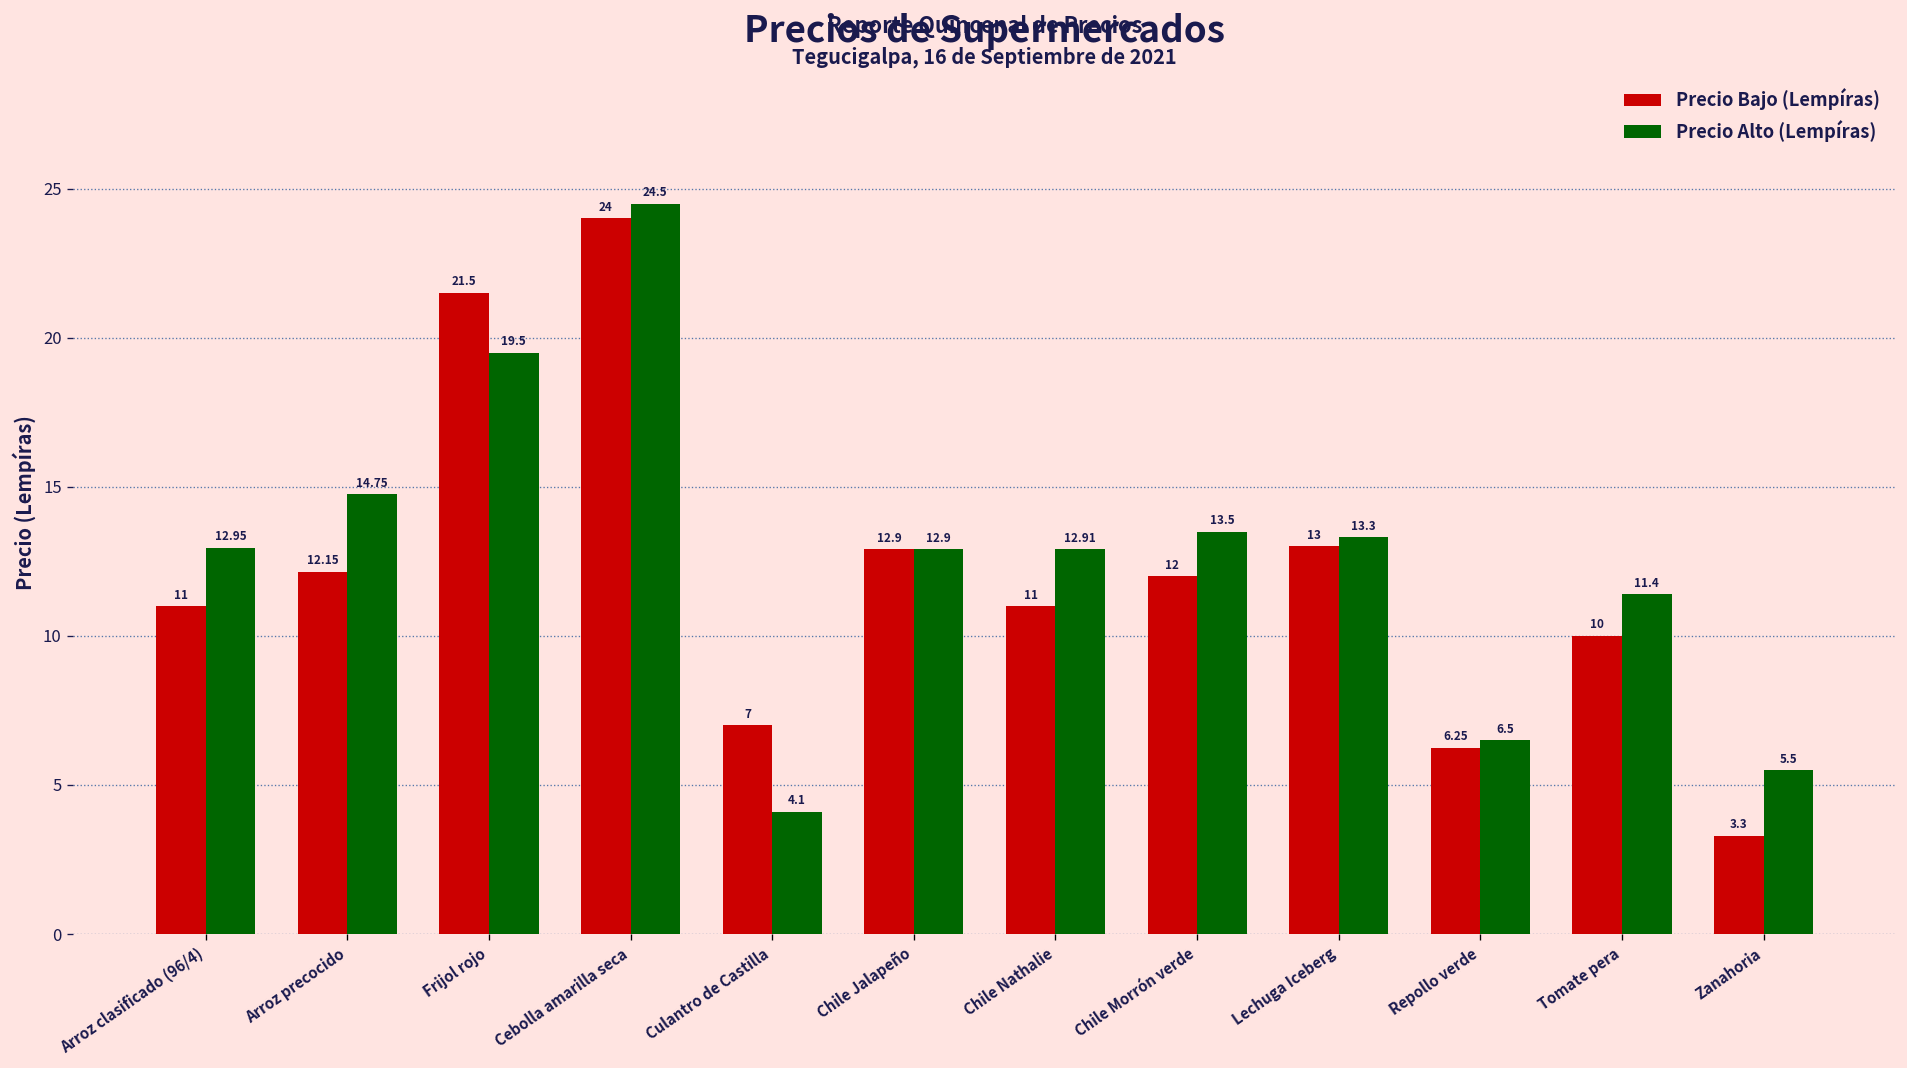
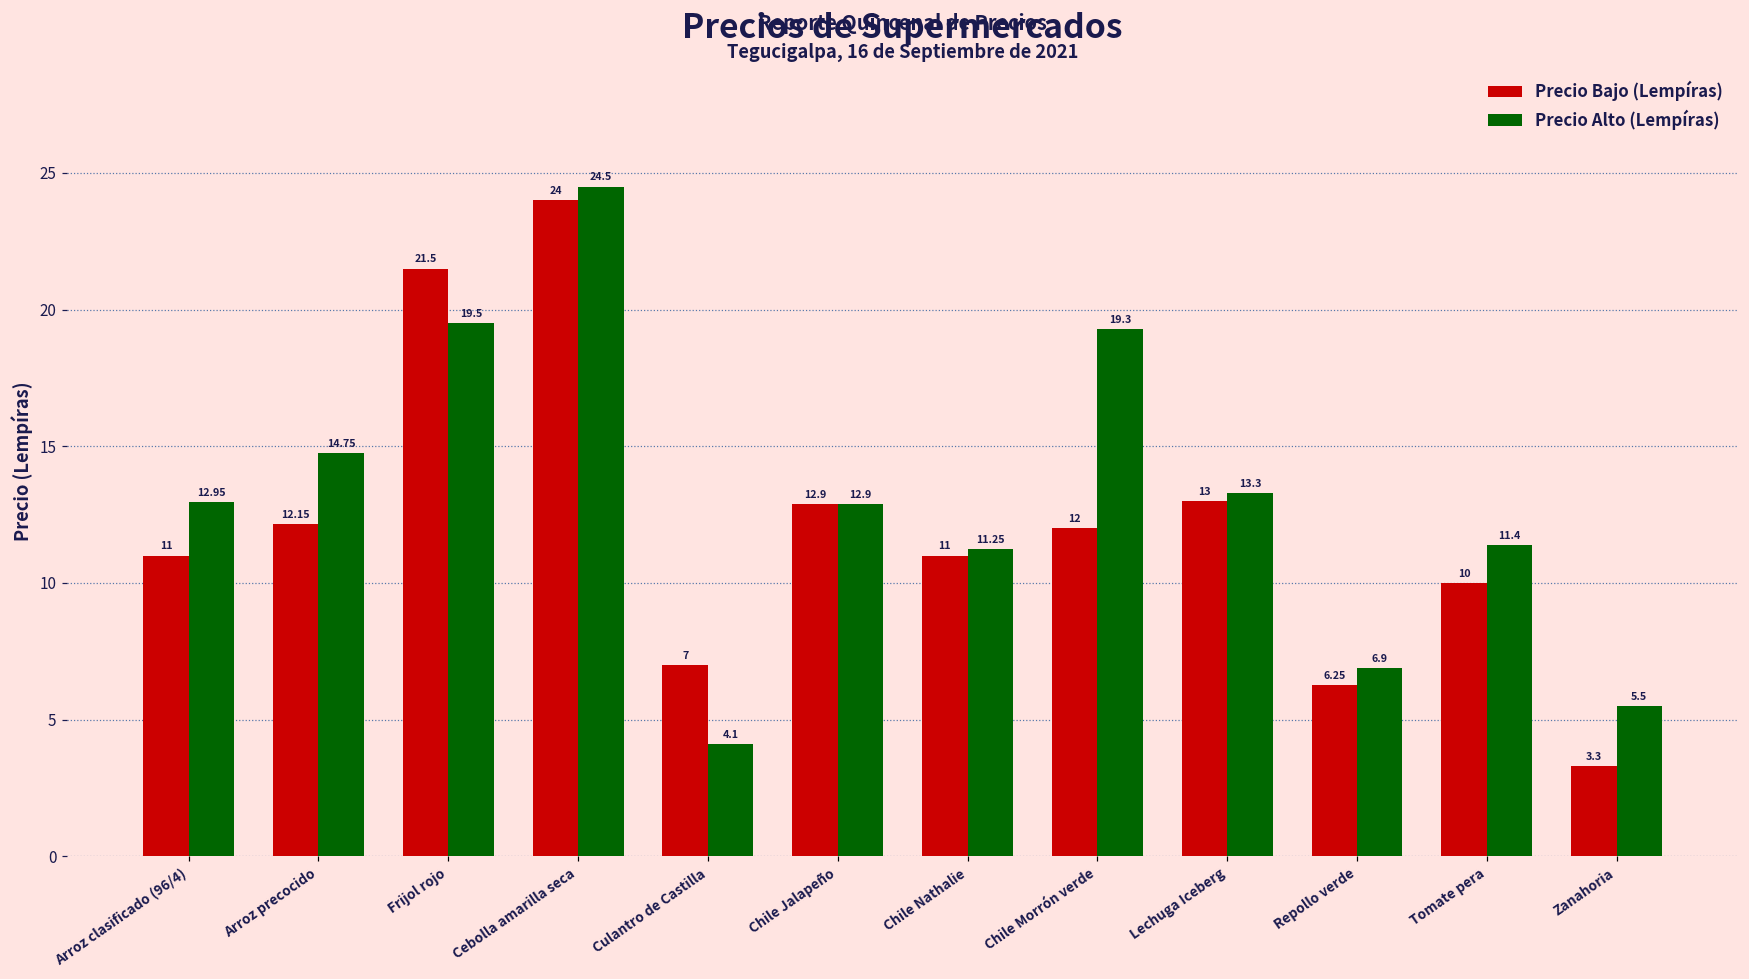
  {
    "Precio Bajo (Lempíras)": {
      "Arroz clasificado (96/4)": 11,
      "Arroz precocido": 12.15,
      "Frijol rojo": 21.5,
      "Cebolla amarilla seca": 24,
      "Culantro de Castilla": 7,
      "Chile Jalapeño": 12.9,
      "Chile Nathalie": 11,
      "Chile Morrón verde": 12,
      "Lechuga Iceberg": 13,
      "Repollo verde": 6.25,
      "Tomate pera": 10,
      "Zanahoria": 3.3
    },
    "Precio Alto (Lempíras)": {
      "Arroz clasificado (96/4)": 12.95,
      "Arroz precocido": 14.75,
      "Frijol rojo": 19.5,
      "Cebolla amarilla seca": 24.5,
      "Culantro de Castilla": 4.1,
      "Chile Jalapeño": 12.9,
-     "Chile Nathalie": 12.91,
-     "Chile Morrón verde": 13.5,
+     "Chile Nathalie": 11.25,
+     "Chile Morrón verde": 19.3,
      "Lechuga Iceberg": 13.3,
-     "Repollo verde": 6.5,
+     "Repollo verde": 6.9,
      "Tomate pera": 11.4,
      "Zanahoria": 5.5
    }
  }
